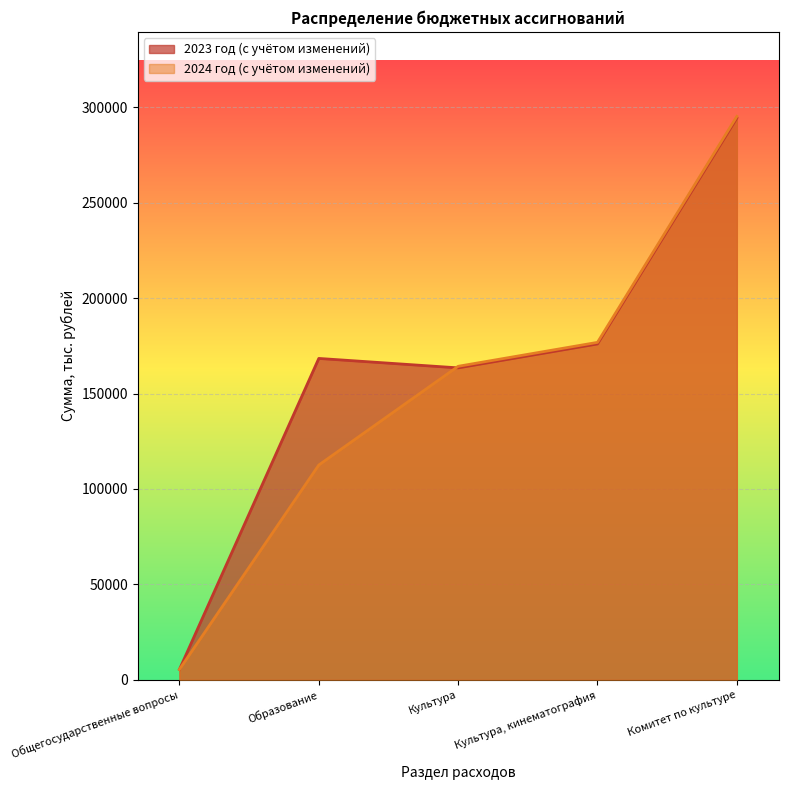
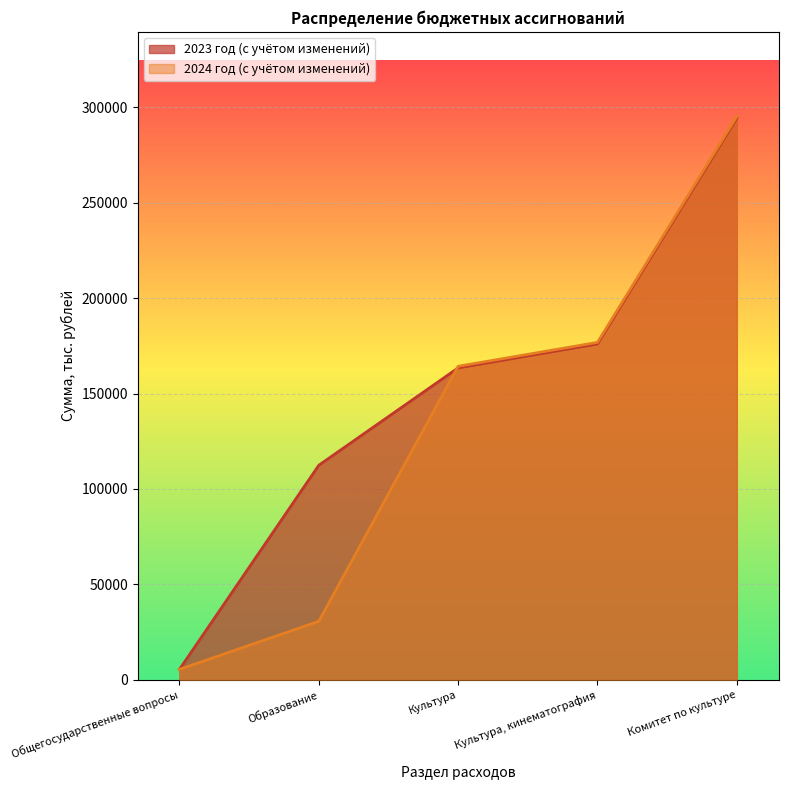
  {
    "2023 год (с учётом изменений)": {
-     "Образование": 168000
+     "Образование": 112000
    },
    "2024 год (с учётом изменений)": {
-     "Образование": 113000
+     "Образование": 31000
    }
  }
